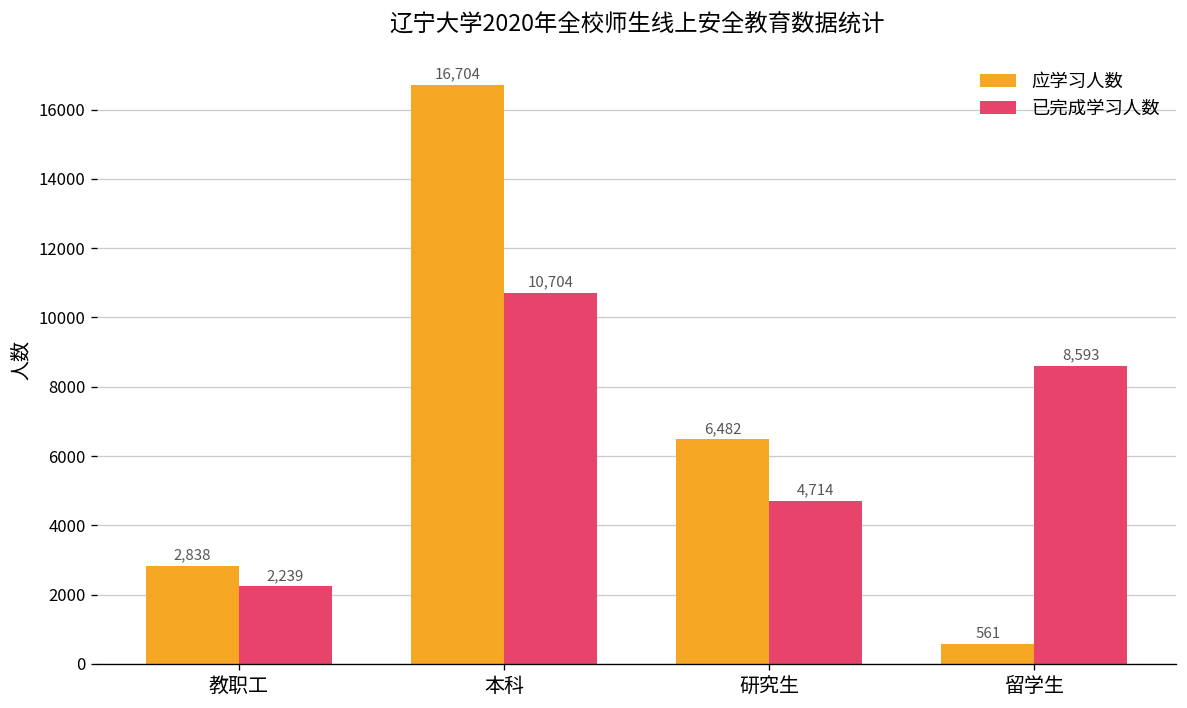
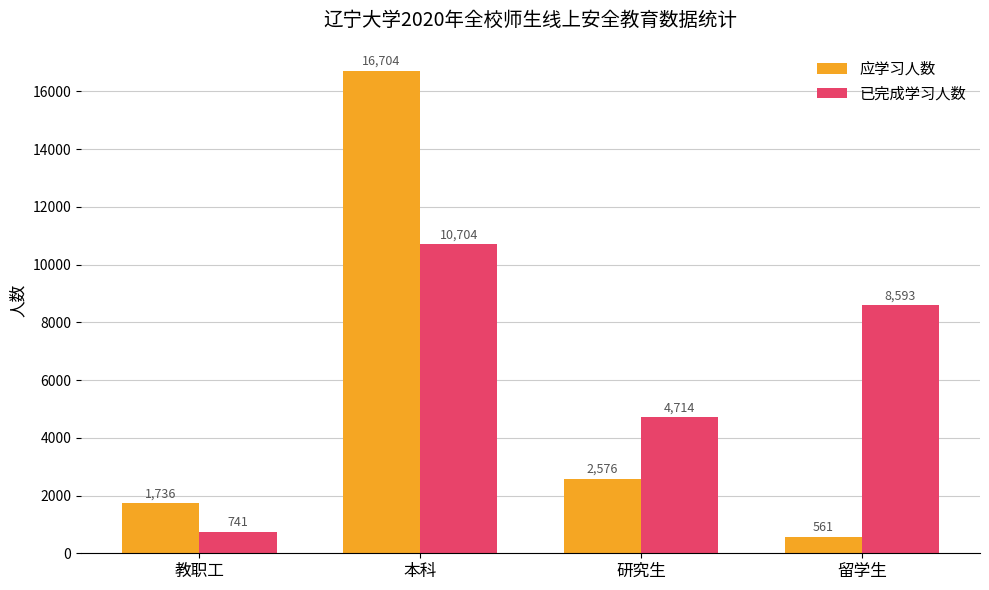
  {
    "应学习人数": {
-     "教职工": "2,838",
+     "教职工": "1,736",
      "本科": "16,704",
-     "研究生": "6,482",
+     "研究生": "2,576",
      "留学生": "561"
    },
    "已完成学习人数": {
-     "教职工": "2,239",
+     "教职工": "741",
      "本科": "10,704",
      "研究生": "4,714",
      "留学生": "8,593"
    }
  }
